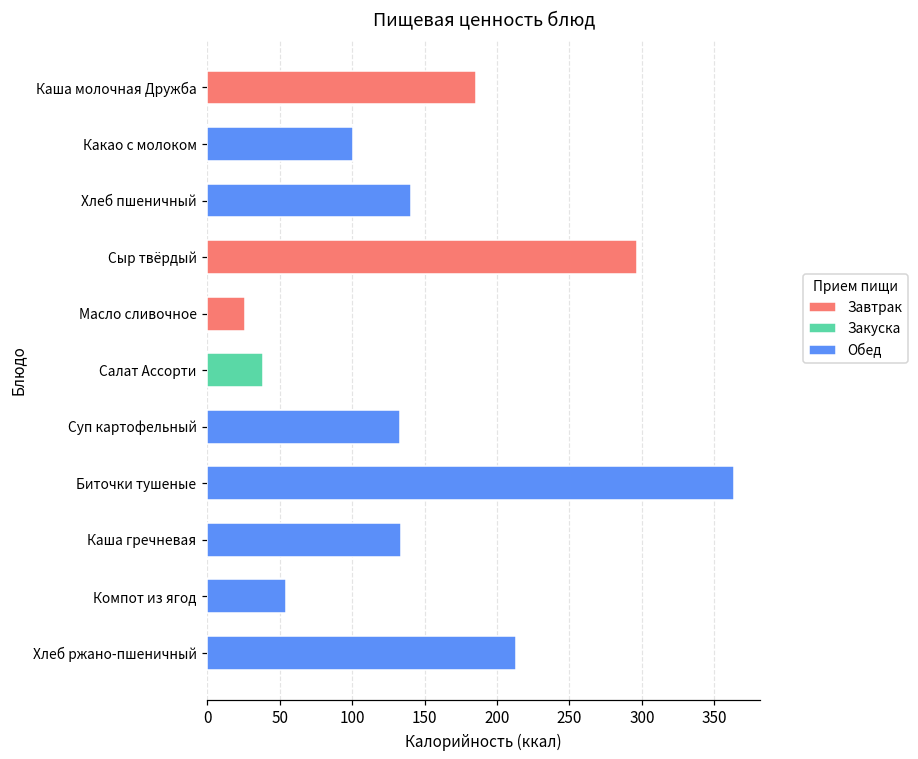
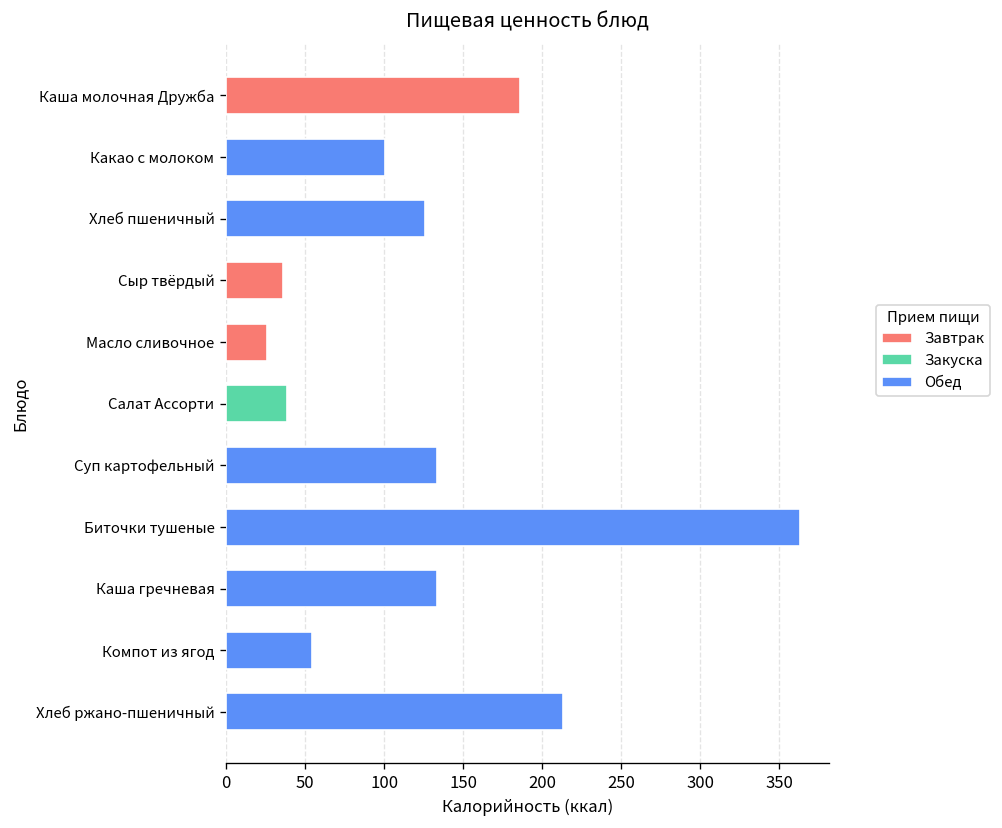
  {
    "Каша молочная Дружба": 186,
    "Какао с молоком": 100,
-   "Хлеб пшеничный": 141,
-   "Сыр твёрдый": 297,
+   "Хлеб пшеничный": 126,
+   "Сыр твёрдый": 36,
    "Масло сливочное": 26,
    "Салат Ассорти": 39,
    "Суп картофельный": 133,
    "Биточки тушеные": 363,
    "Каша гречневая": 134,
    "Компот из ягод": 55,
    "Хлеб ржано-пшеничный": 213
  }
